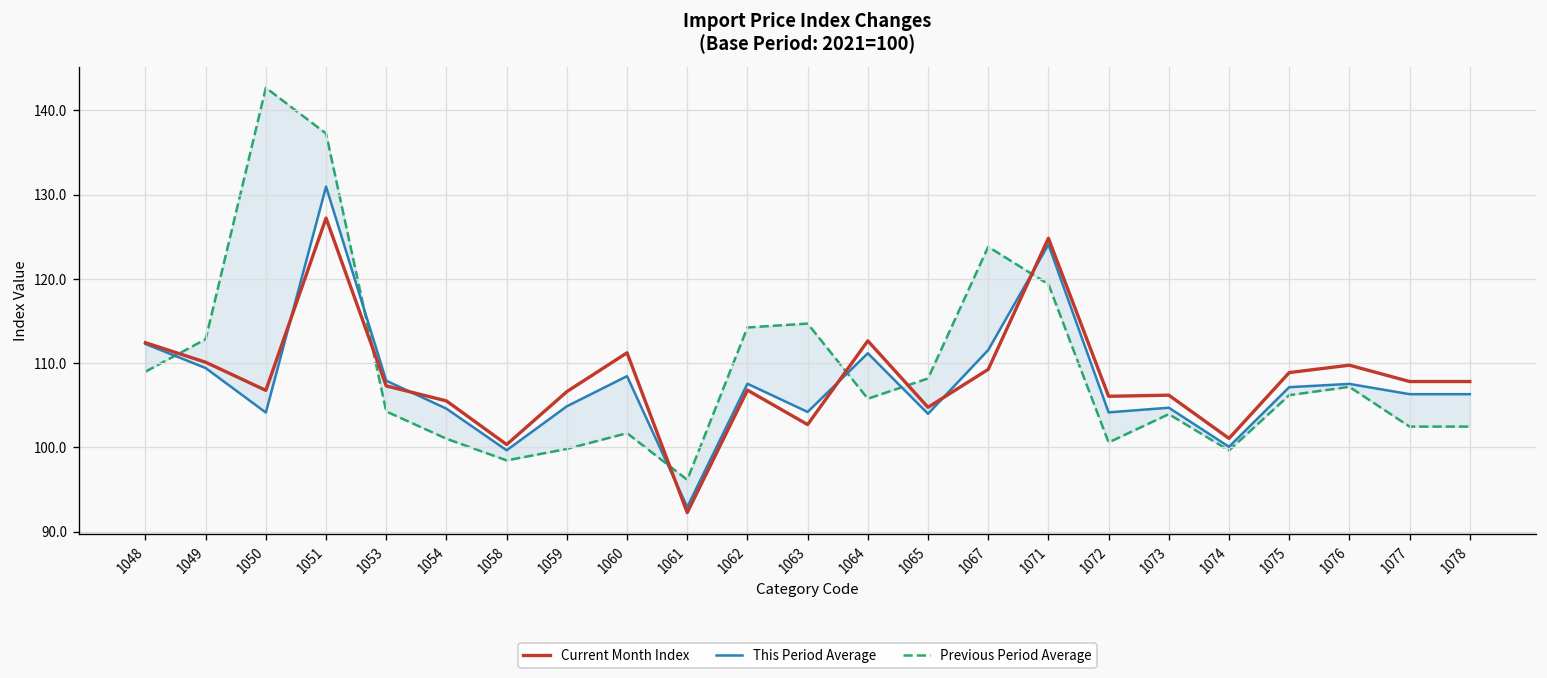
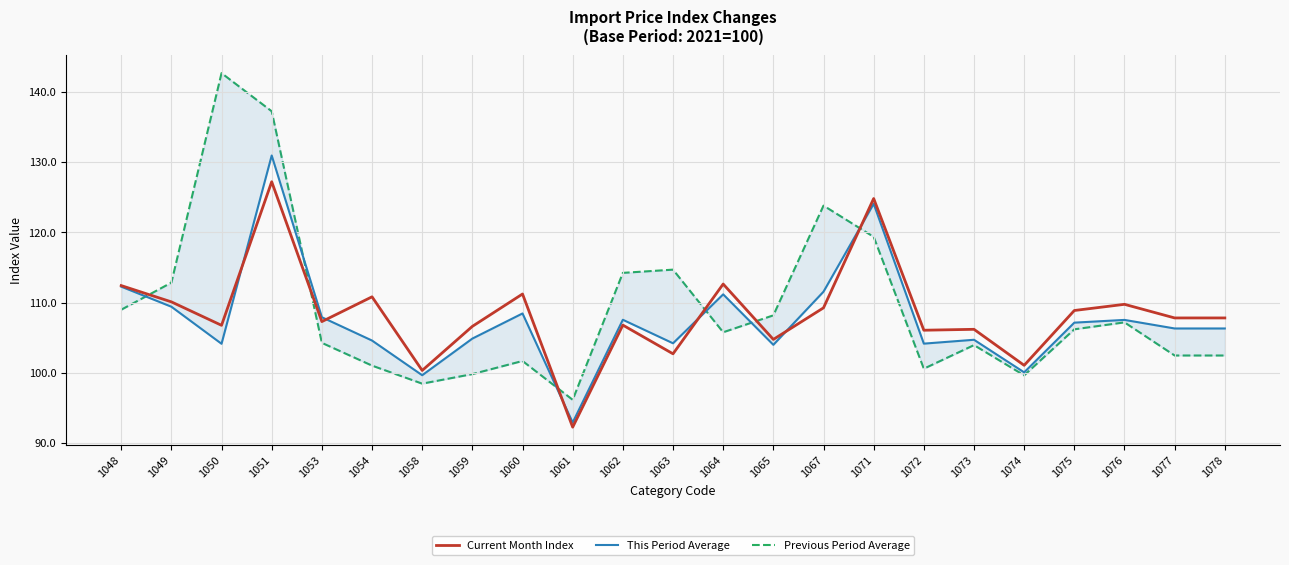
  {
    "Current Month Index": {
      "1049": 110,
      "1050": 107,
      "1051": 127,
      "1053": 107,
-     "1054": 106,
+     "1054": 111,
      "1058": 100,
      "1059": 107,
      "1060": 111,
      "1061": 92,
      "1062": 107,
      "1063": 103,
      "1064": 113,
      "1065": 105,
      "1067": 109,
      "1071": 125,
      "1072": 106,
      "1073": 106,
      "1074": 101,
      "1075": 109,
      "1076": 110,
      "1077": 108,
      "1078": 108
    },
    "Previous Period Average": {
      "1048": 109,
      "1053": 104,
      "1054": 101,
      "1058": 98,
      "1059": 100,
      "1060": 102,
      "1064": 106,
      "1071": 119,
      "1072": 101,
      "1073": 104,
      "1074": 100,
      "1075": 106,
      "1077": 102,
      "1078": 102
    }
  }
